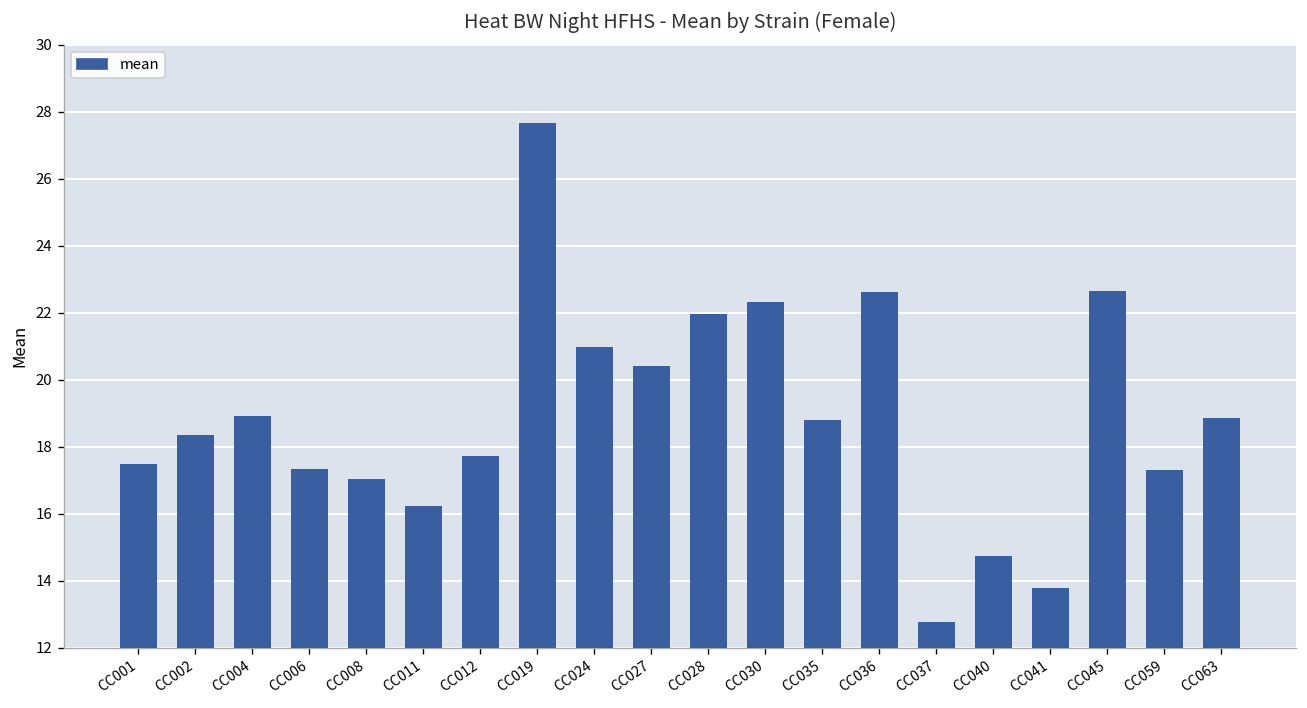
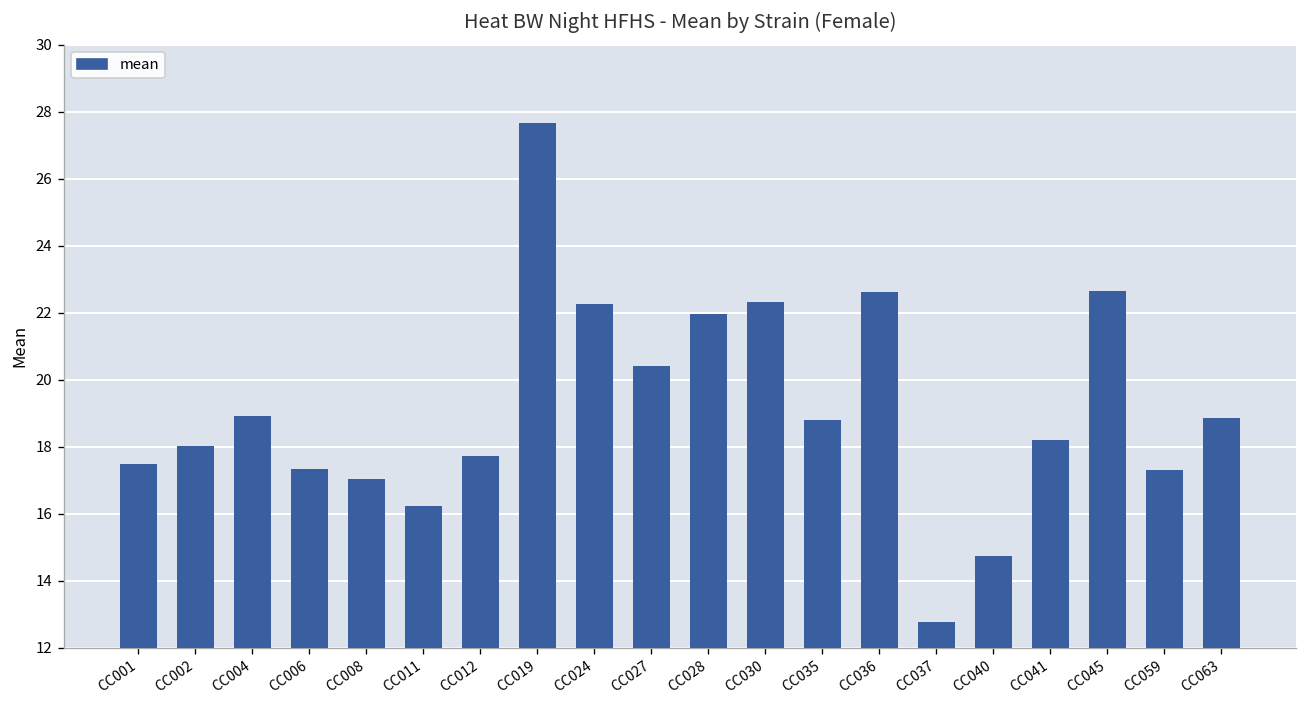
  {
    "CC001": 17.5,
-   "CC002": 18.4,
+   "CC002": 18.0,
    "CC004": 18.9,
    "CC006": 17.3,
    "CC008": 17.0,
    "CC011": 16.2,
    "CC012": 17.7,
    "CC019": 27.7,
-   "CC024": 21.0,
+   "CC024": 22.3,
    "CC027": 20.4,
    "CC028": 22.0,
    "CC030": 22.3,
    "CC035": 18.8,
    "CC036": 22.6,
    "CC037": 12.8,
    "CC040": 14.7,
-   "CC041": 13.8,
+   "CC041": 18.2,
    "CC045": 22.7,
    "CC059": 17.3,
    "CC063": 18.9
  }
